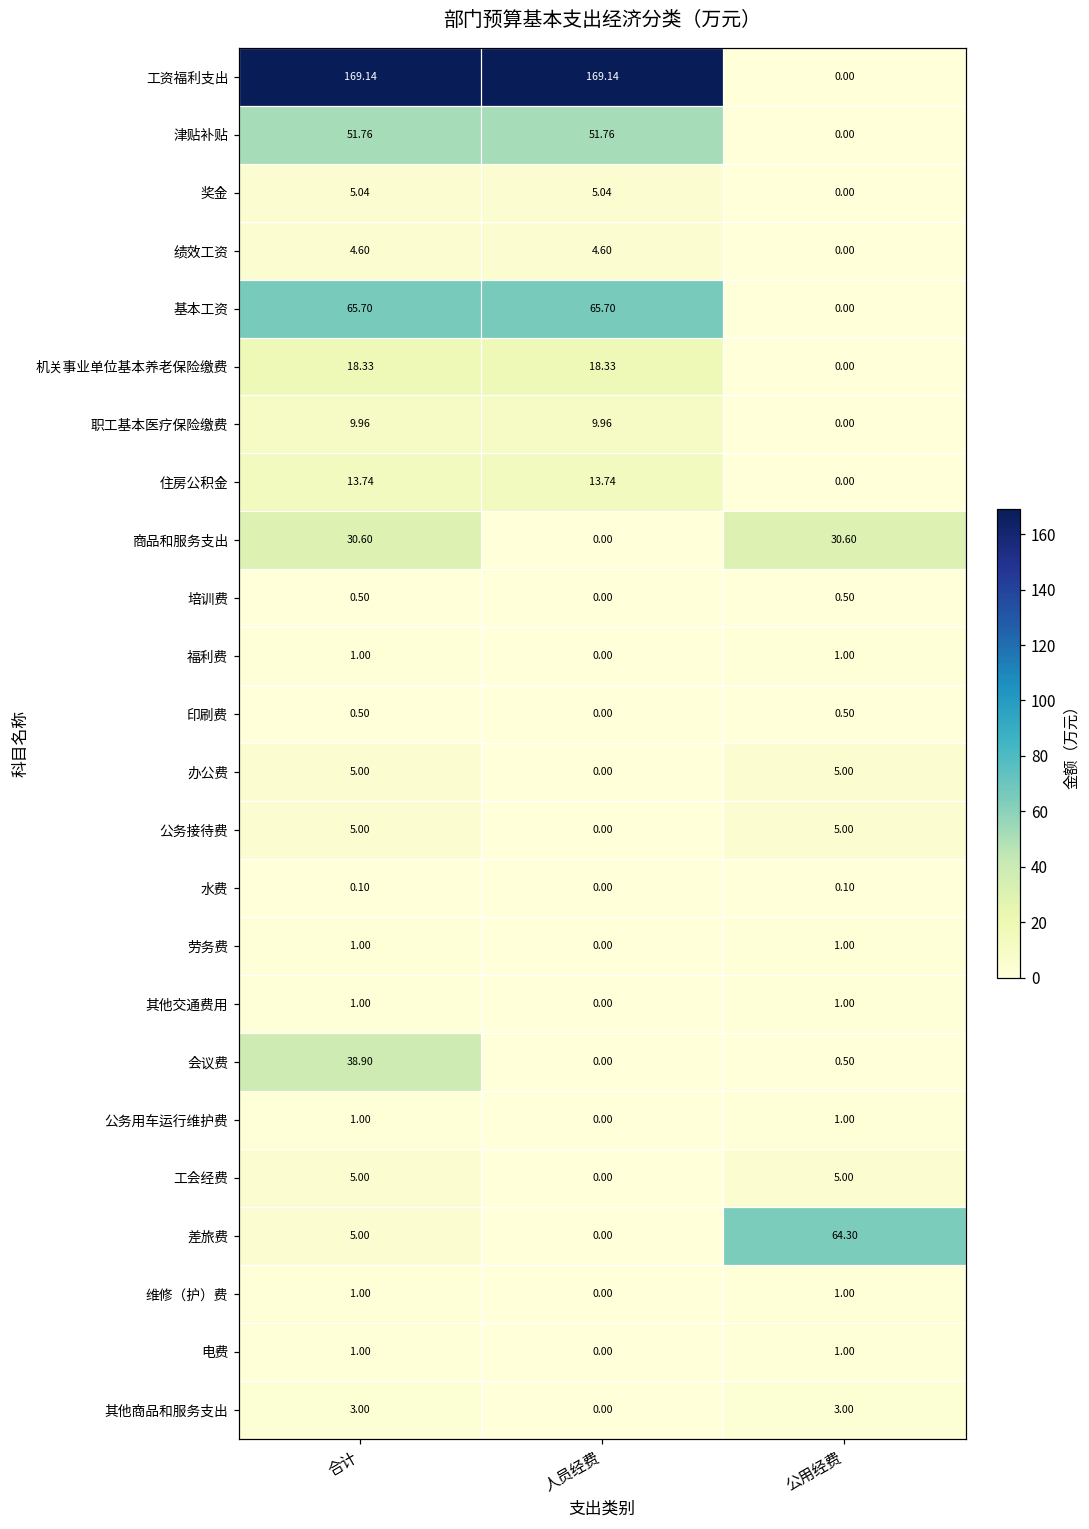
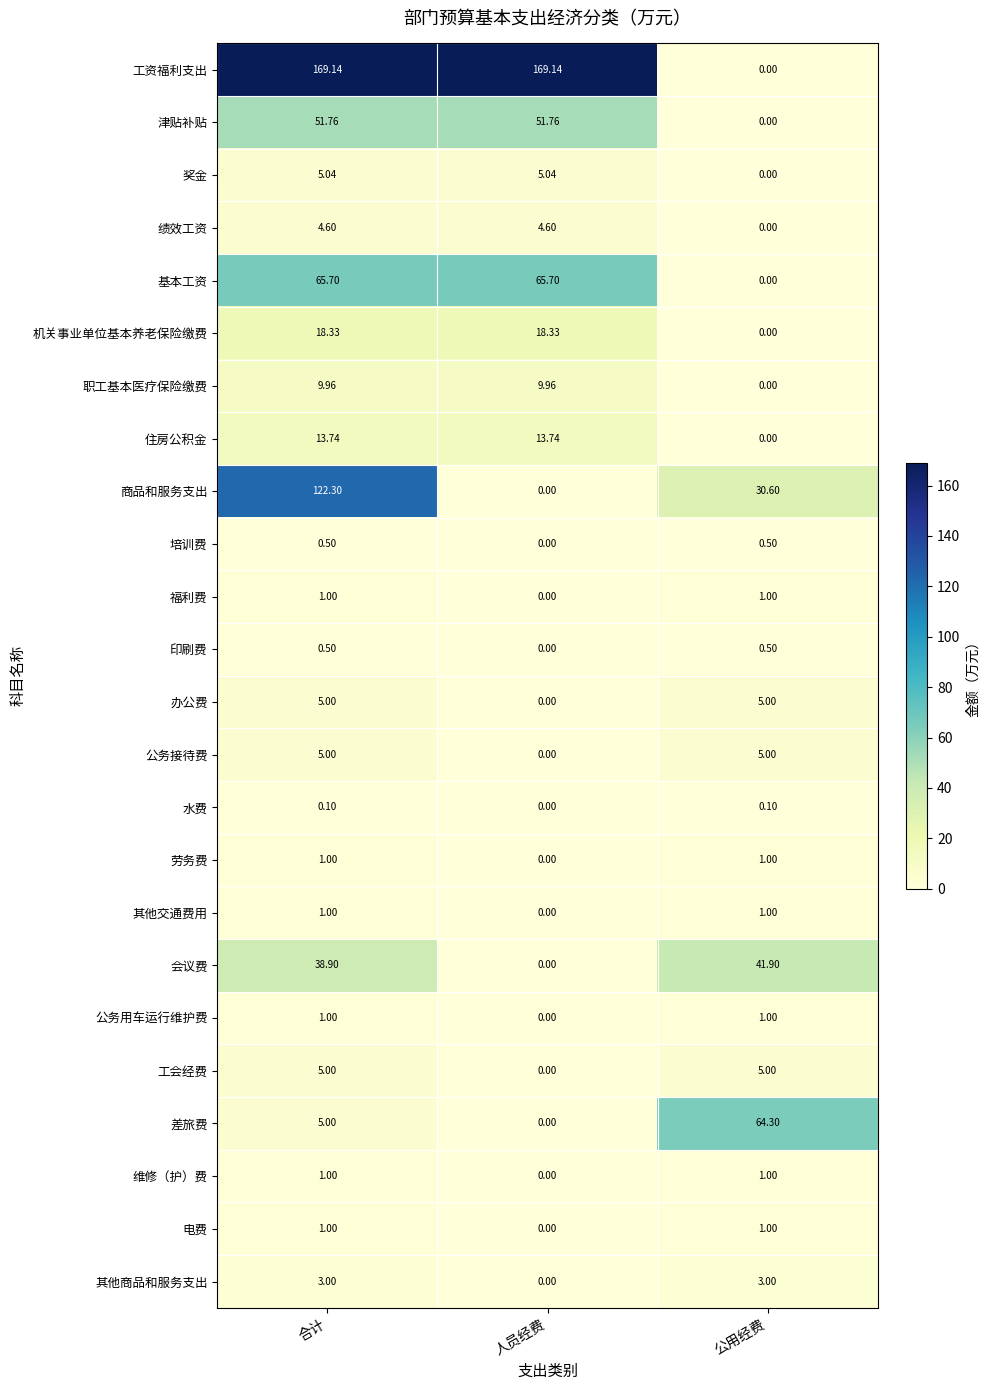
  {
    "工资福利支出": {
      "合计": 169.14,
      "人员经费": 169.14,
      "公用经费": 0.00
    },
    "津贴补贴": {
      "合计": 51.76,
      "人员经费": 51.76,
      "公用经费": 0.00
    },
    "奖金": {
      "合计": 5.04,
      "人员经费": 5.04,
      "公用经费": 0.00
    },
    "绩效工资": {
      "合计": 4.60,
      "人员经费": 4.60,
      "公用经费": 0.00
    },
    "基本工资": {
      "合计": 65.70,
      "人员经费": 65.70,
      "公用经费": 0.00
    },
    "机关事业单位基本养老保险缴费": {
      "合计": 18.33,
      "人员经费": 18.33,
      "公用经费": 0.00
    },
    "职工基本医疗保险缴费": {
      "合计": 9.96,
      "人员经费": 9.96,
      "公用经费": 0.00
    },
    "住房公积金": {
      "合计": 13.74,
      "人员经费": 13.74,
      "公用经费": 0.00
    },
    "商品和服务支出": {
-     "合计": 30.60,
+     "合计": 122.30,
      "人员经费": 0.00,
      "公用经费": 30.60
    },
    "培训费": {
      "合计": 0.50,
      "人员经费": 0.00,
      "公用经费": 0.50
    },
    "福利费": {
      "合计": 1.00,
      "人员经费": 0.00,
      "公用经费": 1.00
    },
    "印刷费": {
      "合计": 0.50,
      "人员经费": 0.00,
      "公用经费": 0.50
    },
    "办公费": {
      "合计": 5.00,
      "人员经费": 0.00,
      "公用经费": 5.00
    },
    "公务接待费": {
      "合计": 5.00,
      "人员经费": 0.00,
      "公用经费": 5.00
    },
    "水费": {
      "合计": 0.10,
      "人员经费": 0.00,
      "公用经费": 0.10
    },
    "劳务费": {
      "合计": 1.00,
      "人员经费": 0.00,
      "公用经费": 1.00
    },
    "其他交通费用": {
      "合计": 1.00,
      "人员经费": 0.00,
      "公用经费": 1.00
    },
    "会议费": {
      "合计": 38.90,
      "人员经费": 0.00,
-     "公用经费": 0.50
+     "公用经费": 41.90
    },
    "公务用车运行维护费": {
      "合计": 1.00,
      "人员经费": 0.00,
      "公用经费": 1.00
    },
    "工会经费": {
      "合计": 5.00,
      "人员经费": 0.00,
      "公用经费": 5.00
    },
    "差旅费": {
      "合计": 5.00,
      "人员经费": 0.00,
      "公用经费": 64.30
    },
    "维修（护）费": {
      "合计": 1.00,
      "人员经费": 0.00,
      "公用经费": 1.00
    },
    "电费": {
      "合计": 1.00,
      "人员经费": 0.00,
      "公用经费": 1.00
    },
    "其他商品和服务支出": {
      "合计": 3.00,
      "人员经费": 0.00,
      "公用经费": 3.00
    }
  }
